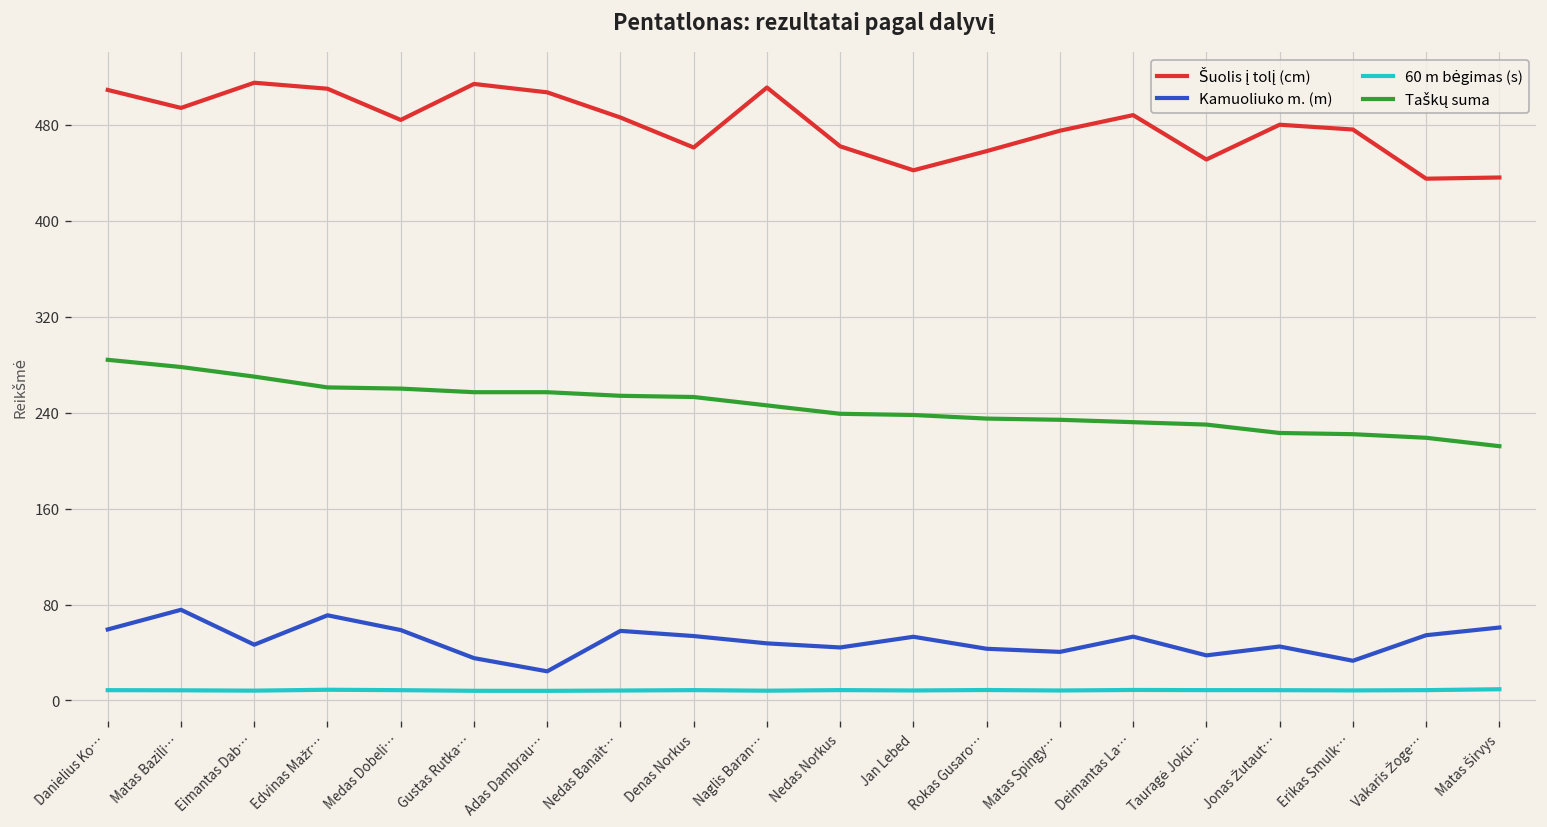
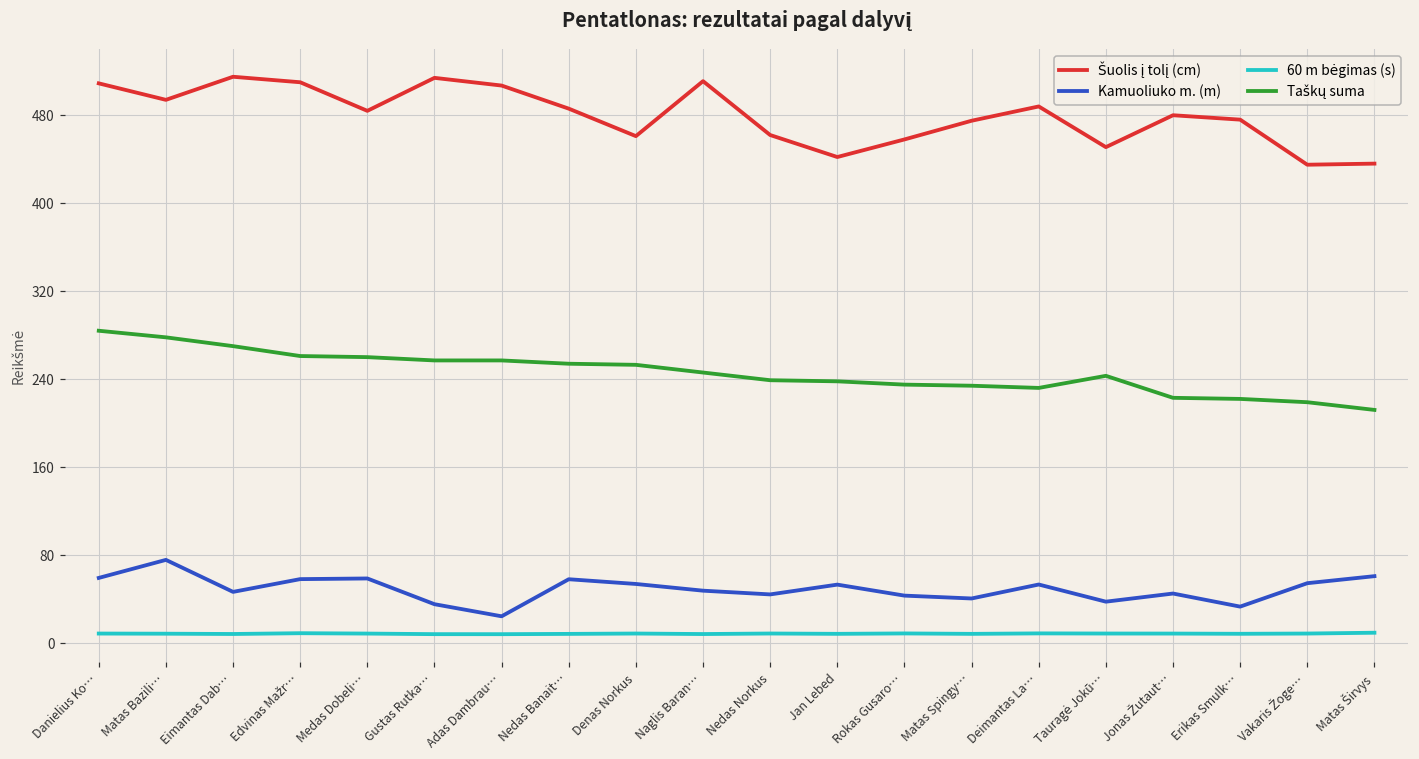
  {
    "Šuolis į tolį (cm)": {
      "Danielius Ko…": 510,
      "Matas Bazili…": 490,
      "Eimantas Dab…": 520,
      "Edvinas Mažr…": 510,
      "Medas Dobeli…": 480,
      "Gustas Rutka…": 510,
      "Adas Dambrau…": 510,
      "Nedas Banait…": 490,
      "Denas Norkus": 460,
      "Naglis Baran…": 510,
      "Nedas Norkus": 460,
      "Jan Lebed": 440,
      "Rokas Gusaro…": 460,
      "Matas Spingy…": 480,
      "Deimantas La…": 490,
      "Tauragė Jokū…": 450,
      "Jonas Žutaut…": 480,
      "Erikas Smulk…": 480,
      "Vakaris Žoge…": 440,
      "Matas Širvys": 440
    },
    "Kamuoliuko m. (m)": {
      "Danielius Ko…": 60,
      "Matas Bazili…": 80,
      "Eimantas Dab…": 50,
-     "Edvinas Mažr…": 70,
+     "Edvinas Mažr…": 60,
      "Medas Dobeli…": 60,
      "Gustas Rutka…": 40,
      "Adas Dambrau…": 20,
      "Nedas Banait…": 60,
      "Denas Norkus": 50,
      "Naglis Baran…": 50,
      "Nedas Norkus": 40,
      "Jan Lebed": 50,
      "Rokas Gusaro…": 40,
      "Matas Spingy…": 40,
      "Deimantas La…": 50,
      "Tauragė Jokū…": 40,
      "Jonas Žutaut…": 50,
      "Erikas Smulk…": 30,
      "Vakaris Žoge…": 50,
      "Matas Širvys": 60
    },
    "60 m bėgimas (s)": {
      "Danielius Ko…": 10,
      "Matas Bazili…": 10,
      "Eimantas Dab…": 10,
      "Edvinas Mažr…": 10,
      "Medas Dobeli…": 10,
      "Gustas Rutka…": 10,
      "Adas Dambrau…": 10,
      "Nedas Banait…": 10,
      "Denas Norkus": 10,
      "Naglis Baran…": 10,
      "Nedas Norkus": 10,
      "Jan Lebed": 10,
      "Rokas Gusaro…": 10,
      "Matas Spingy…": 10,
      "Deimantas La…": 10,
      "Tauragė Jokū…": 10,
      "Jonas Žutaut…": 10,
      "Erikas Smulk…": 10,
      "Vakaris Žoge…": 10,
      "Matas Širvys": 10
    },
    "Taškų suma": {
      "Danielius Ko…": 280,
      "Matas Bazili…": 280,
      "Eimantas Dab…": 270,
      "Edvinas Mažr…": 260,
      "Medas Dobeli…": 260,
      "Gustas Rutka…": 260,
      "Adas Dambrau…": 260,
      "Nedas Banait…": 250,
      "Denas Norkus": 250,
      "Naglis Baran…": 250,
      "Nedas Norkus": 240,
      "Jan Lebed": 240,
      "Rokas Gusaro…": 240,
      "Matas Spingy…": 230,
      "Deimantas La…": 230,
-     "Tauragė Jokū…": 230,
+     "Tauragė Jokū…": 240,
      "Jonas Žutaut…": 220,
      "Erikas Smulk…": 220,
      "Vakaris Žoge…": 220,
      "Matas Širvys": 210
    }
  }
